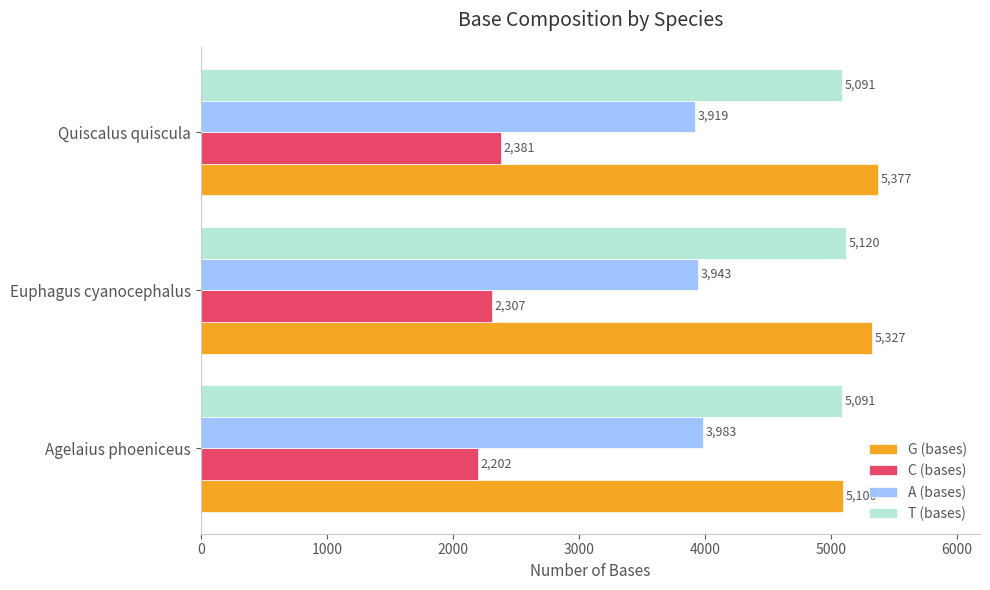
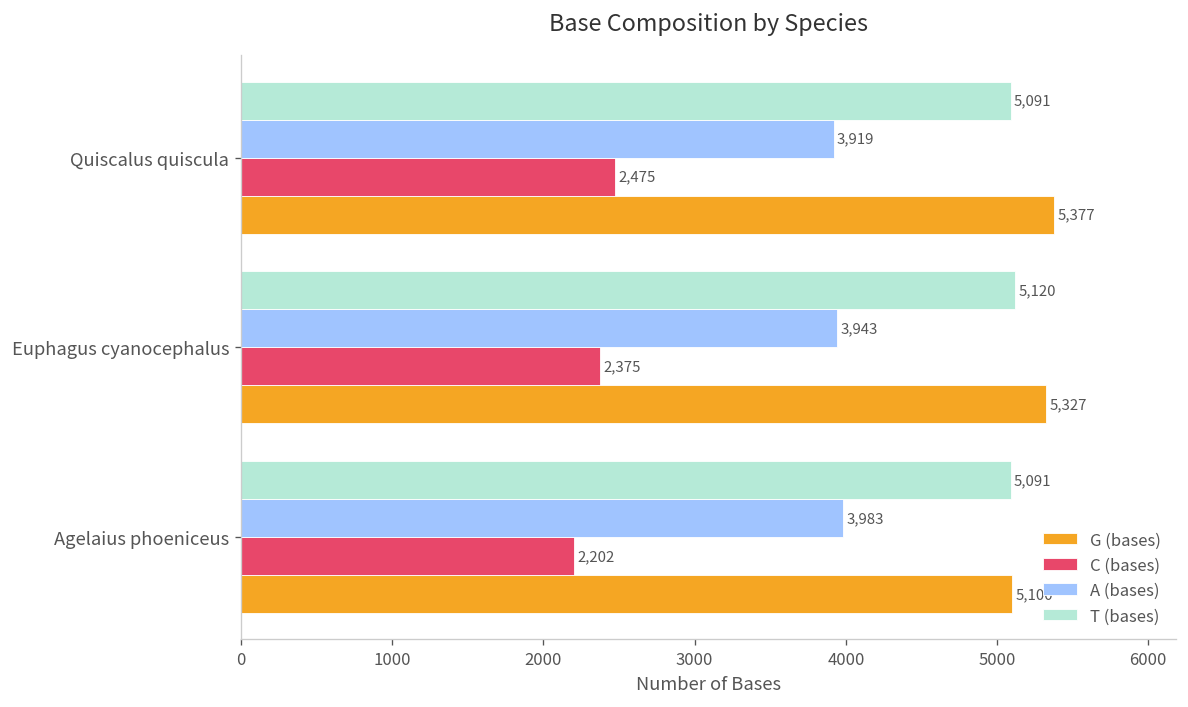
  {
    "G (bases)": {
      "Quiscalus quiscula": "5,377",
      "Euphagus cyanocephalus": "5,327",
      "Agelaius phoeniceus": "5,100"
    },
    "C (bases)": {
-     "Quiscalus quiscula": "2,381",
-     "Euphagus cyanocephalus": "2,307",
+     "Quiscalus quiscula": "2,475",
+     "Euphagus cyanocephalus": "2,375",
      "Agelaius phoeniceus": "2,202"
    }
  }
